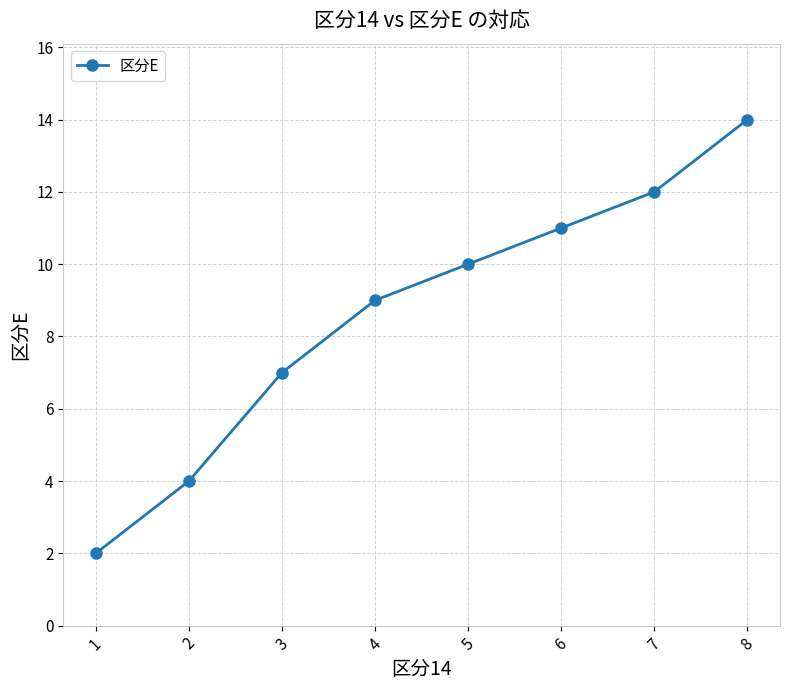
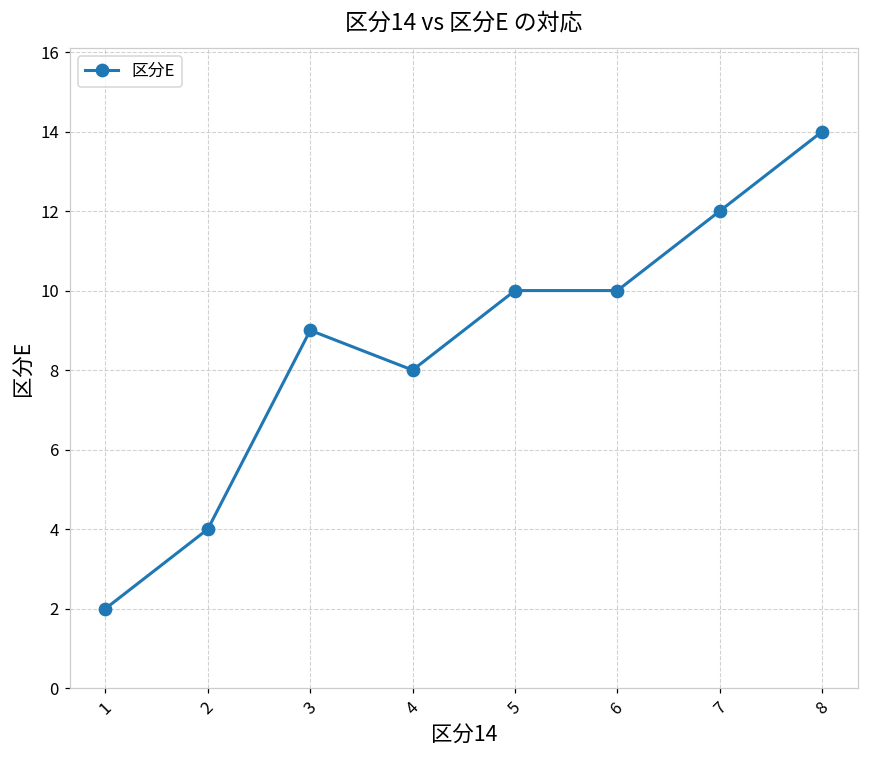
  {
    "1": 2,
    "2": 4,
-   "3": 7,
-   "4": 9,
+   "3": 9,
+   "4": 8,
    "5": 10,
-   "6": 11,
+   "6": 10,
    "7": 12,
    "8": 14
  }
